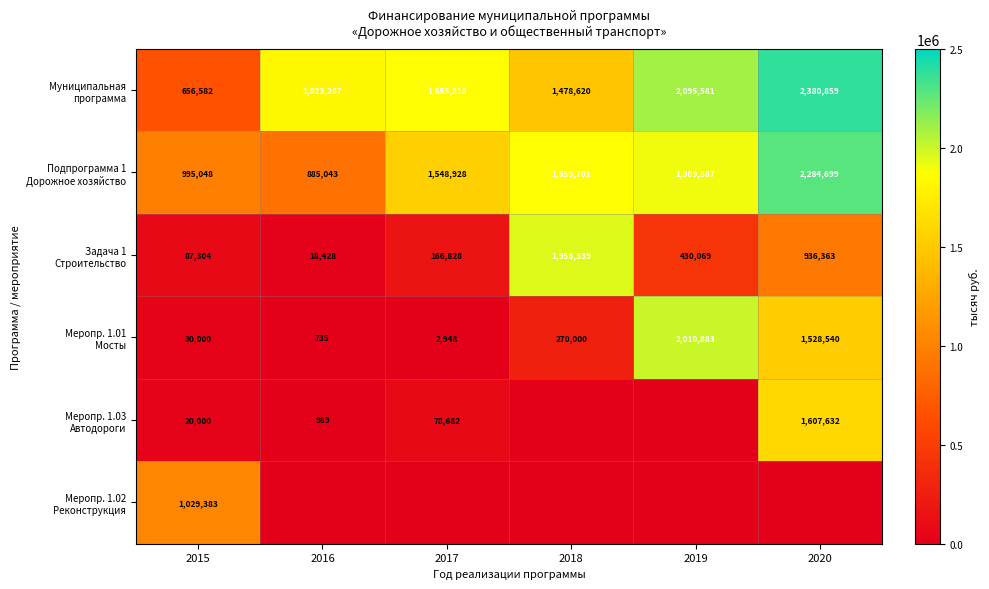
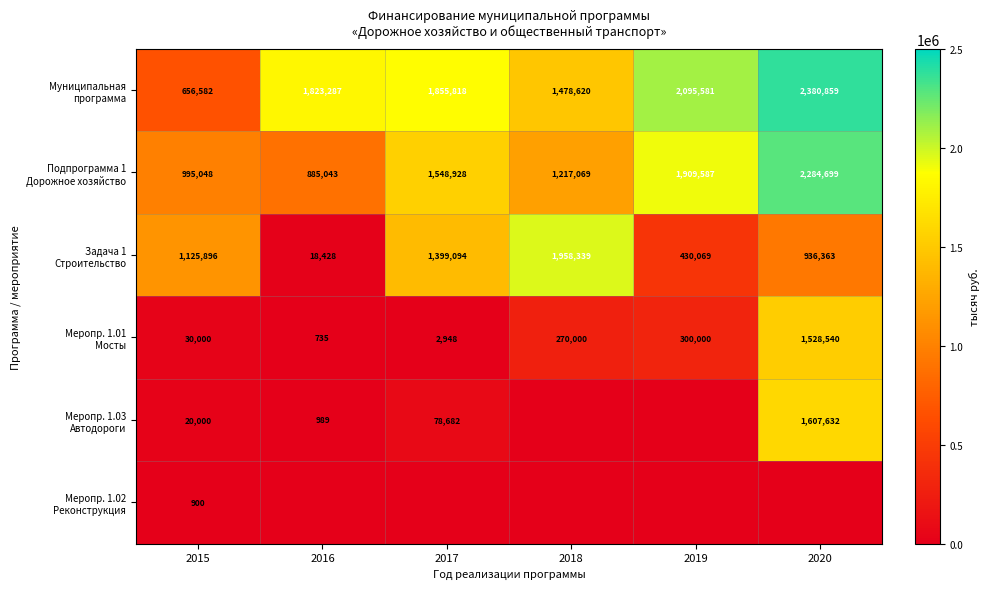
  {
    "Муниципальная программа": {
      "2015": "656,582",
      "2016": "1,823,287",
      "2017": "1,855,818",
      "2018": "1,478,620",
      "2019": "2,095,581",
      "2020": "2,380,859"
    },
    "Подпрограмма 1 Дорожное хозяйство": {
      "2015": "995,048",
      "2016": "885,043",
      "2017": "1,548,928",
-     "2018": "1,859,701",
+     "2018": "1,217,069",
      "2019": "1,909,587",
      "2020": "2,284,699"
    },
    "Задача 1 Строительство": {
-     "2015": "87,304",
+     "2015": "1,125,896",
      "2016": "18,428",
-     "2017": "166,828",
+     "2017": "1,399,094",
      "2018": "1,958,339",
      "2019": "430,069",
      "2020": "936,363"
    },
    "Меропр. 1.01 Мосты": {
      "2015": "30,000",
      "2016": "735",
      "2017": "2,948",
      "2018": "270,000",
-     "2019": "2,010,883",
+     "2019": "300,000",
      "2020": "1,528,540"
    },
    "Меропр. 1.03 Автодороги": {
      "2015": "20,000",
      "2016": "989",
      "2017": "78,682",
      "2020": "1,607,632"
    },
    "Меропр. 1.02 Реконструкция": {
-     "2015": "1,029,383"
+     "2015": "900"
    }
  }
